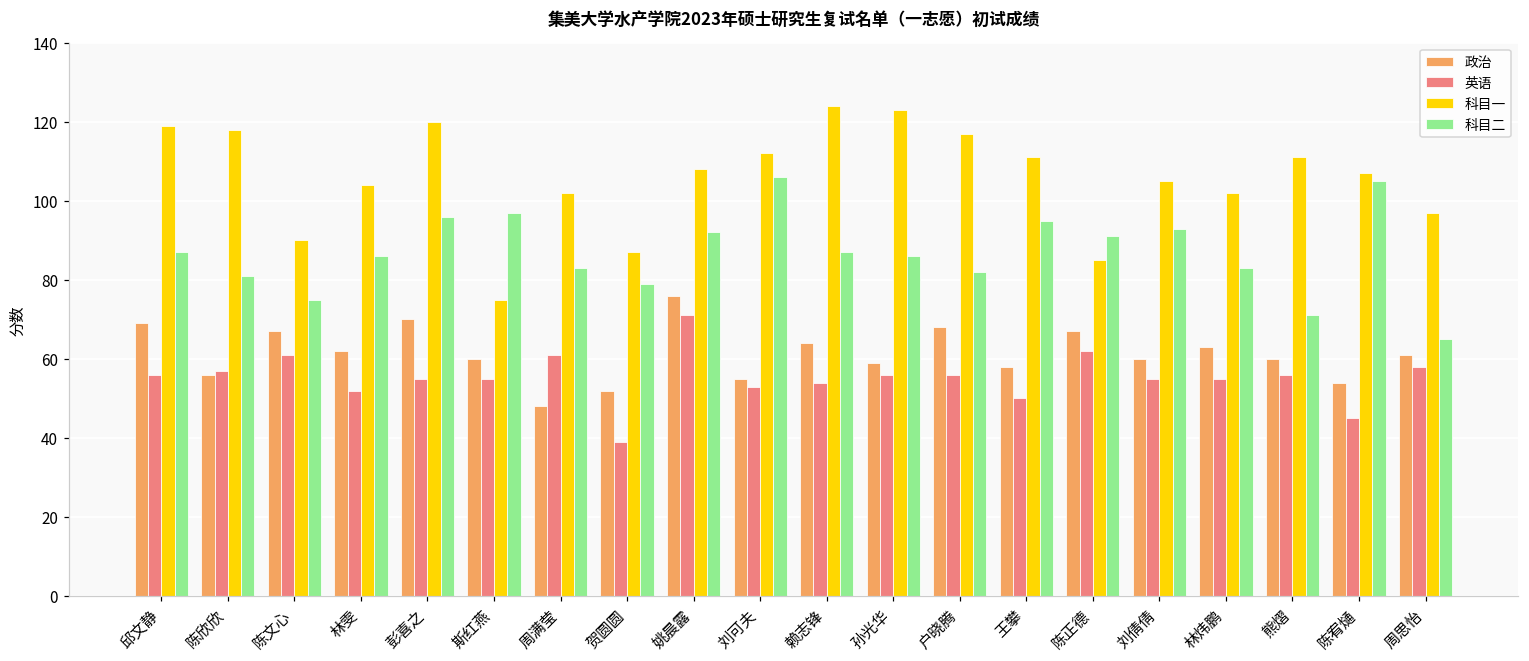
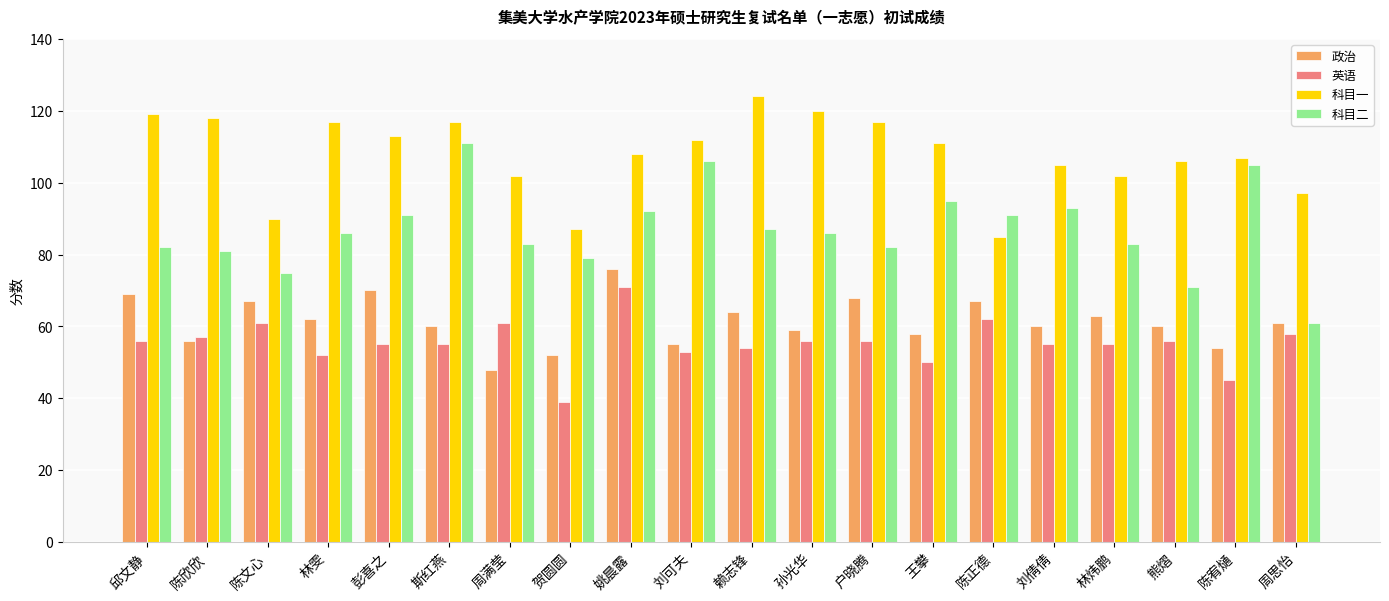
  {
    "科目一": {
      "邱文静": 119,
      "陈欣欣": 118,
      "陈文心": 90,
-     "林雯": 104,
-     "彭喜之": 120,
-     "斯红燕": 75,
+     "林雯": 117,
+     "彭喜之": 113,
+     "斯红燕": 117,
      "周满莹": 102,
      "贺圆圆": 87,
      "姚晨露": 108,
      "刘可夫": 112,
      "赖志锋": 124,
-     "孙光华": 123,
+     "孙光华": 120,
      "户晓腾": 117,
      "王攀": 111,
      "陈正德": 85,
      "刘倩倩": 105,
      "林炜鹏": 102,
-     "熊熠": 111,
+     "熊熠": 106,
      "陈宥熥": 107,
      "周思怡": 97
    },
    "科目二": {
-     "邱文静": 87,
+     "邱文静": 82,
      "陈欣欣": 81,
      "陈文心": 75,
      "林雯": 86,
-     "彭喜之": 96,
-     "斯红燕": 97,
+     "彭喜之": 91,
+     "斯红燕": 111,
      "周满莹": 83,
      "贺圆圆": 79,
      "姚晨露": 92,
      "刘可夫": 106,
      "赖志锋": 87,
      "孙光华": 86,
      "户晓腾": 82,
      "王攀": 95,
      "陈正德": 91,
      "刘倩倩": 93,
      "林炜鹏": 83,
      "熊熠": 71,
      "陈宥熥": 105,
-     "周思怡": 65
+     "周思怡": 61
    }
  }
